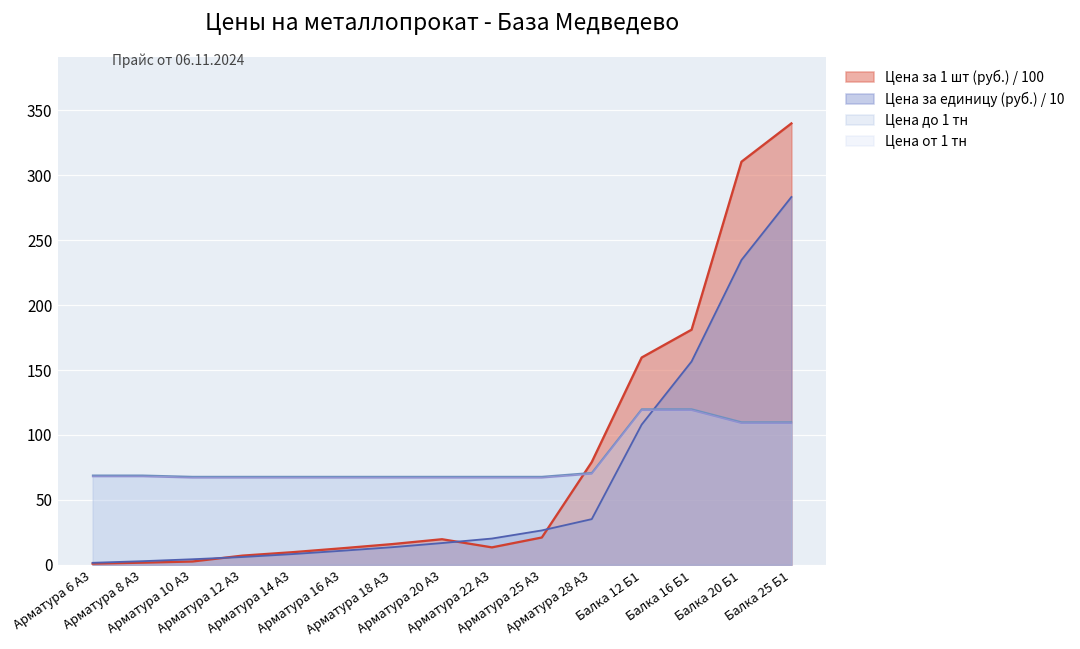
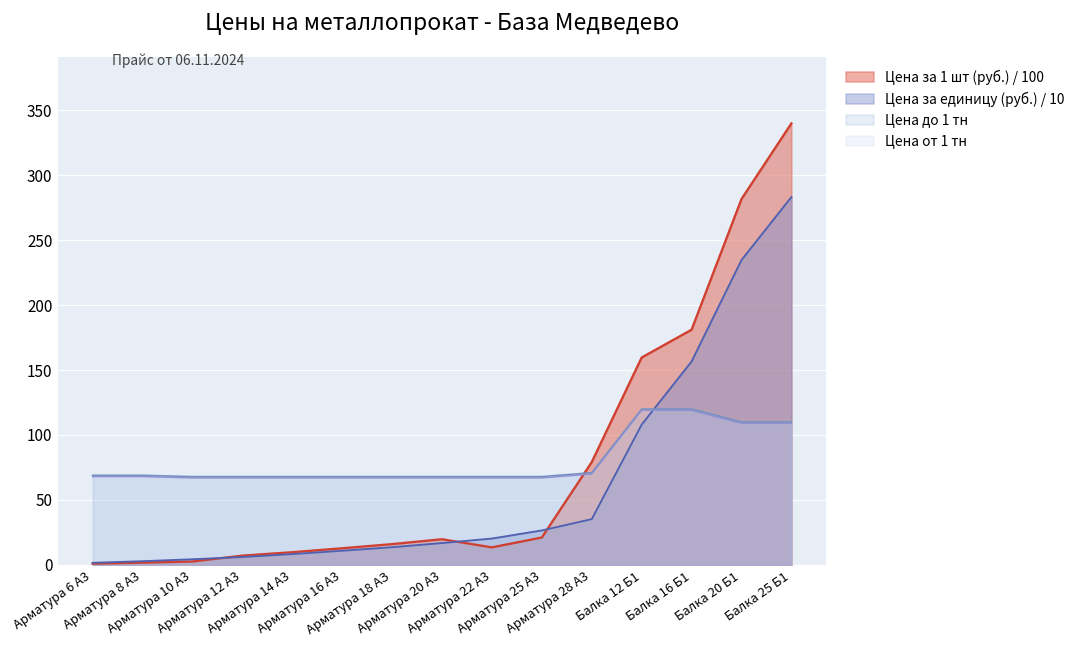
  {
    "Цена за 1 шт (руб.) / 100": {
      "Арматура 18 АЗ": 16,
      "Арматура 20 А3": 20,
      "Арматура 22 А3": 13,
      "Арматура 25 А3": 21,
      "Арматура 28 А3": 79,
      "Балка 12 Б1": 160,
      "Балка 16 Б1": 181,
-     "Балка 20 Б1": 310,
+     "Балка 20 Б1": 282,
      "Балка 25 Б1": 340
    }
  }
